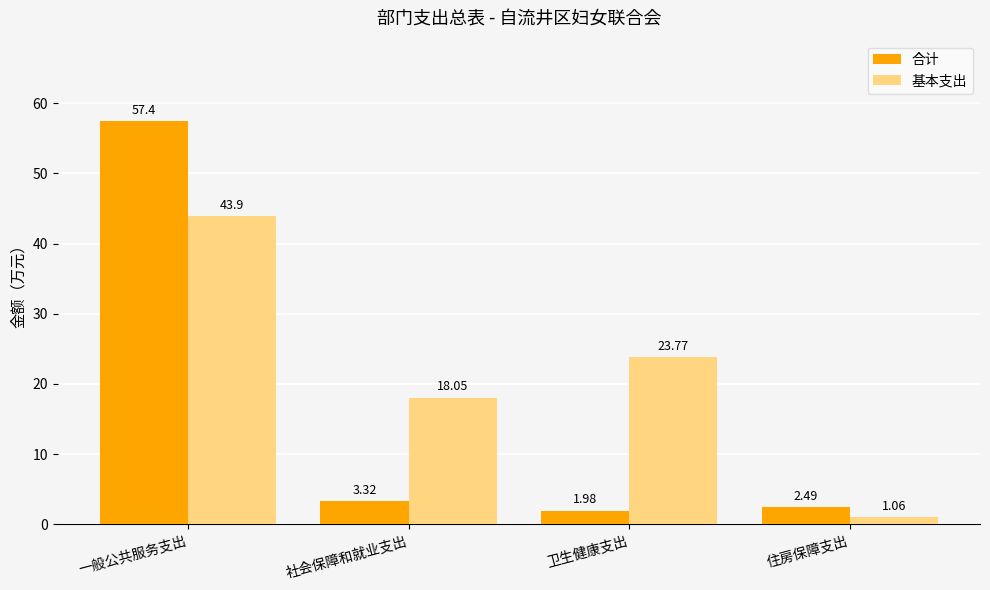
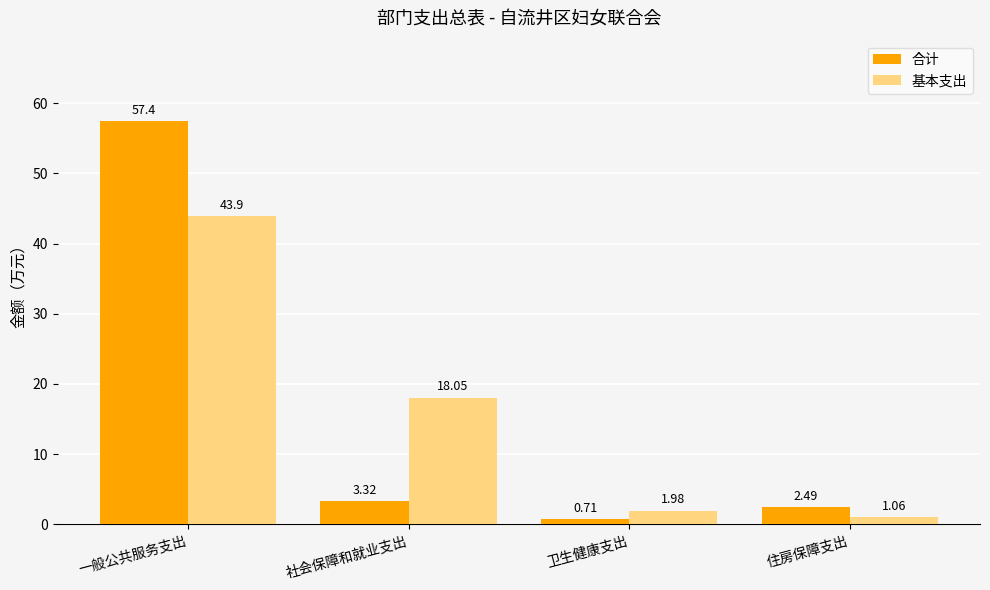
  {
    "合计": {
      "一般公共服务支出": 57.4,
      "社会保障和就业支出": 3.32,
-     "卫生健康支出": 1.98,
+     "卫生健康支出": 0.71,
      "住房保障支出": 2.49
    },
    "基本支出": {
      "一般公共服务支出": 43.9,
      "社会保障和就业支出": 18.05,
-     "卫生健康支出": 23.77,
+     "卫生健康支出": 1.98,
      "住房保障支出": 1.06
    }
  }
